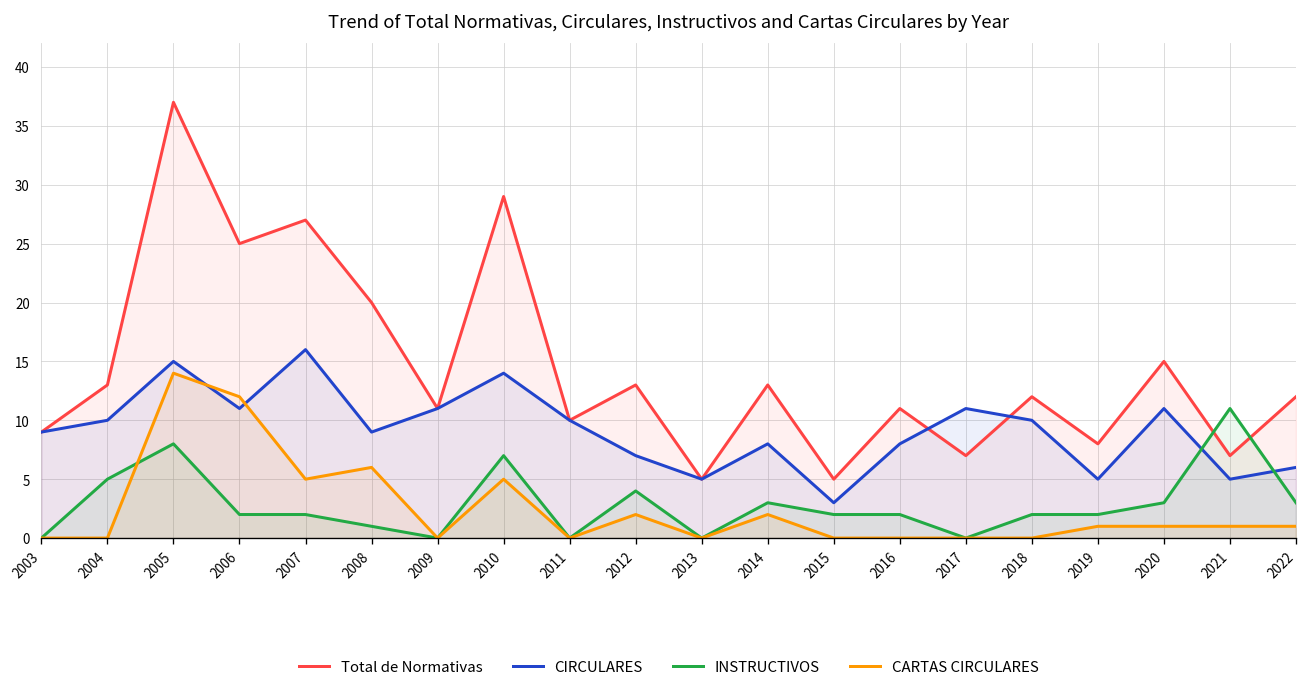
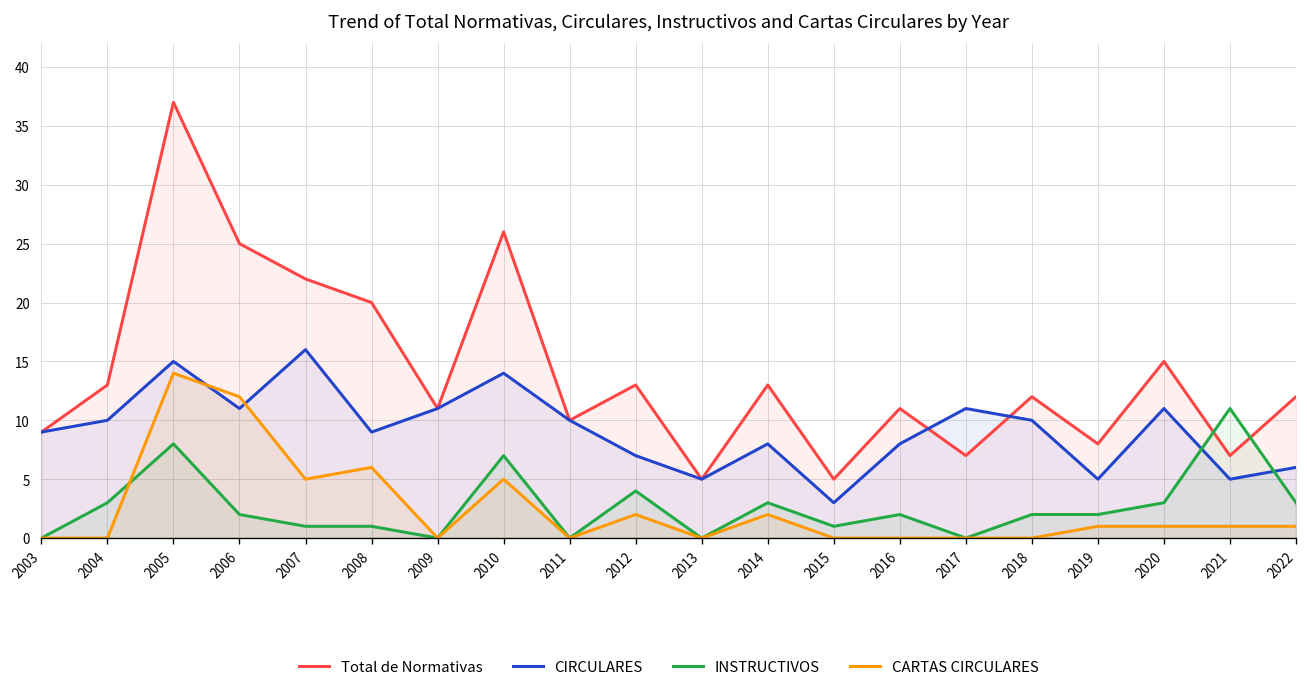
  {
    "Total de Normativas": {
      "2004": 13,
      "2005": 37,
      "2006": 25,
-     "2007": 27,
+     "2007": 22,
      "2008": 20,
-     "2010": 29,
+     "2010": 26,
      "2012": 13,
      "2014": 13,
      "2015": 5,
      "2016": 11,
      "2017": 7,
      "2018": 12,
      "2019": 8,
      "2020": 15,
      "2021": 7,
      "2022": 12
    },
    "CIRCULARES": {
      "2004": 10,
      "2005": 15,
      "2006": 11,
      "2007": 16,
      "2008": 9,
      "2010": 14,
      "2012": 7,
      "2014": 8,
      "2015": 3,
      "2016": 8,
      "2017": 11,
      "2018": 10,
      "2019": 5,
      "2020": 11,
      "2021": 5,
      "2022": 6
    },
    "INSTRUCTIVOS": {
-     "2004": 5,
+     "2004": 3,
      "2005": 8,
      "2006": 2,
-     "2007": 2,
+     "2007": 1,
      "2008": 1,
      "2010": 7,
      "2012": 4,
      "2014": 3,
-     "2015": 2,
+     "2015": 1,
      "2016": 2,
      "2018": 2,
      "2019": 2,
      "2020": 3,
      "2021": 11,
      "2022": 3
    },
    "CARTAS CIRCULARES": {
      "2004": 0,
      "2005": 14,
      "2006": 12,
      "2007": 5,
      "2008": 6,
      "2010": 5,
      "2012": 2,
      "2014": 2,
      "2015": 0,
      "2016": 0,
      "2018": 0,
      "2019": 1,
      "2020": 1,
      "2021": 1,
      "2022": 1
    }
  }
